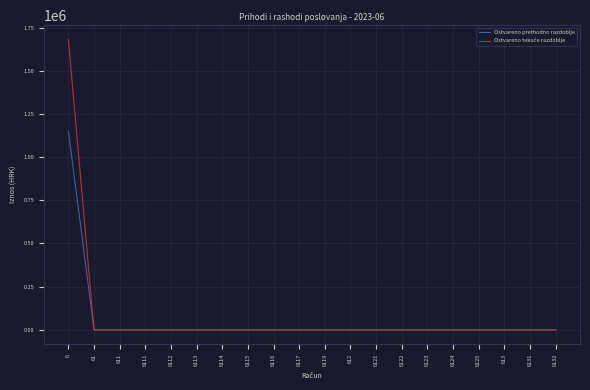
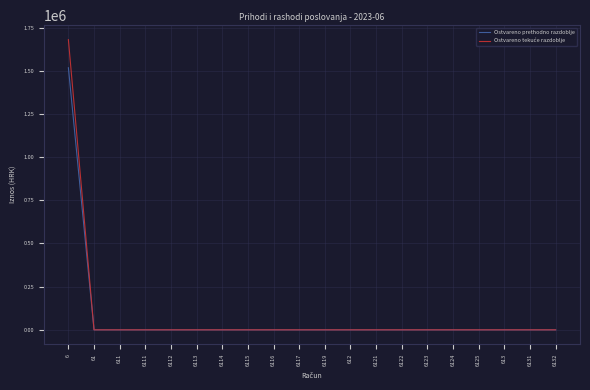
  {
    "Ostvareno prethodno razdoblje": {
-     "6": 1150000
+     "6": 1520000
    },
    "Ostvareno tekuće razdoblje": {
      "6": 1680000
    }
  }
